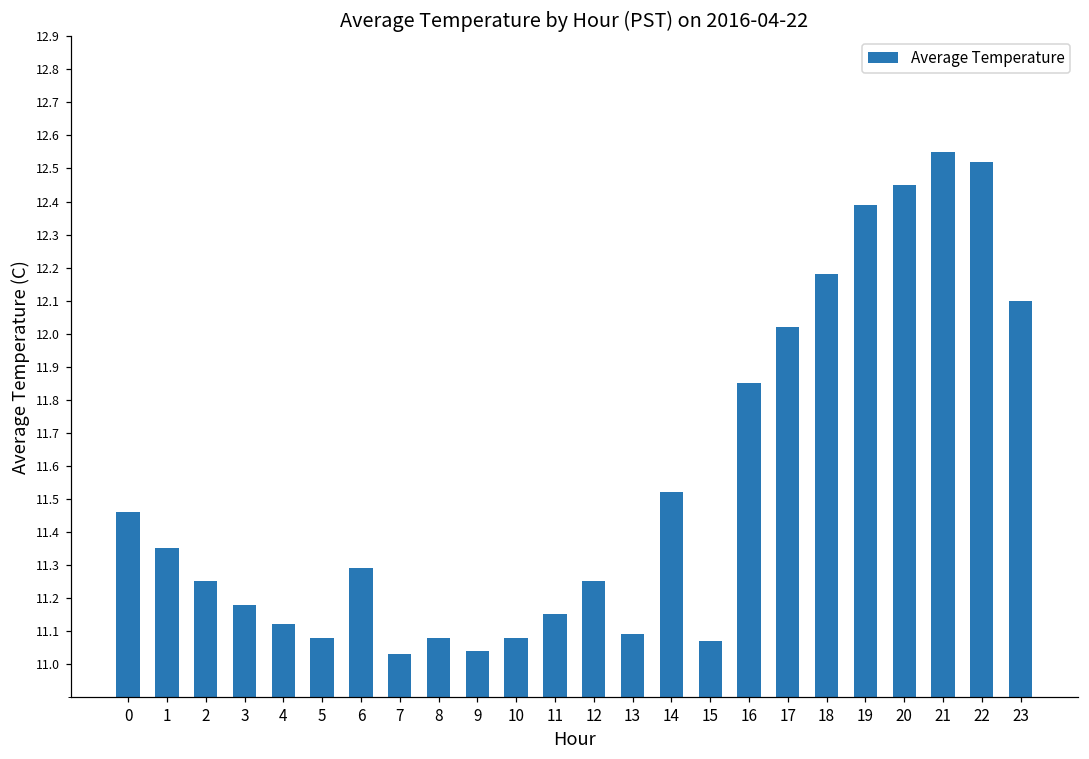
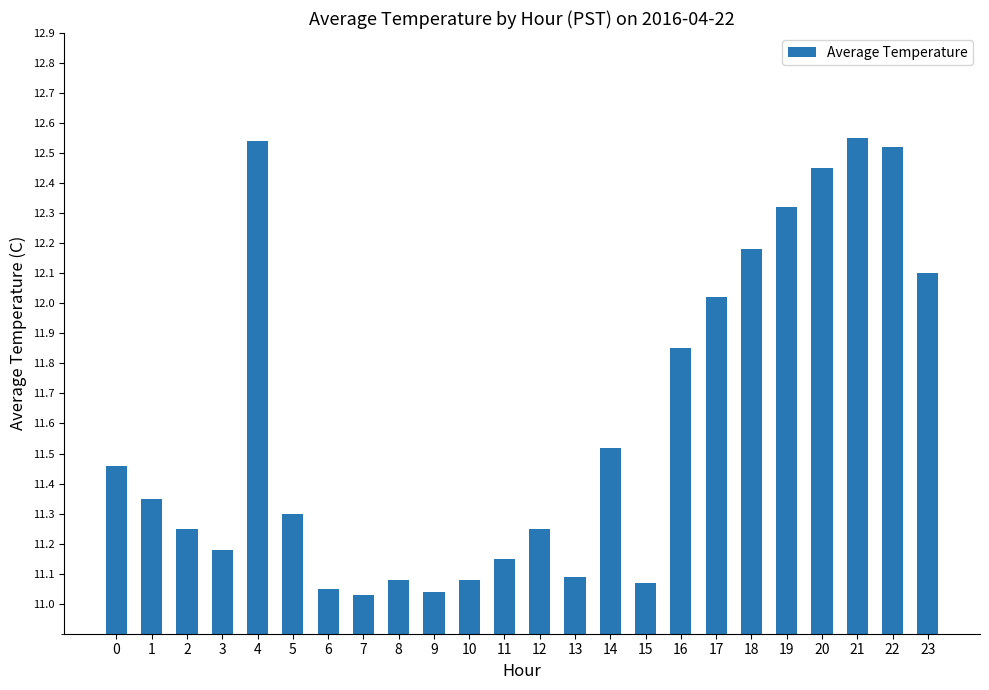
  {
    "0": 11.46,
    "1": 11.35,
    "2": 11.25,
    "3": 11.18,
-   "4": 11.12,
-   "5": 11.08,
-   "6": 11.29,
+   "4": 12.54,
+   "5": 11.30,
+   "6": 11.05,
    "7": 11.03,
    "8": 11.08,
    "9": 11.04,
    "10": 11.08,
    "11": 11.15,
    "12": 11.25,
    "13": 11.09,
    "14": 11.52,
    "15": 11.07,
    "16": 11.85,
    "17": 12.02,
    "18": 12.18,
-   "19": 12.39,
+   "19": 12.32,
    "20": 12.45,
    "21": 12.55,
    "22": 12.52,
    "23": 12.10
  }
